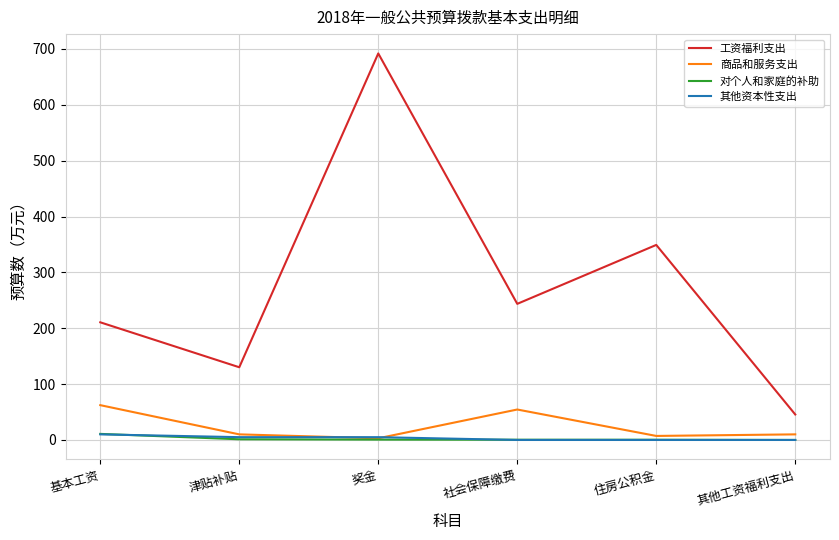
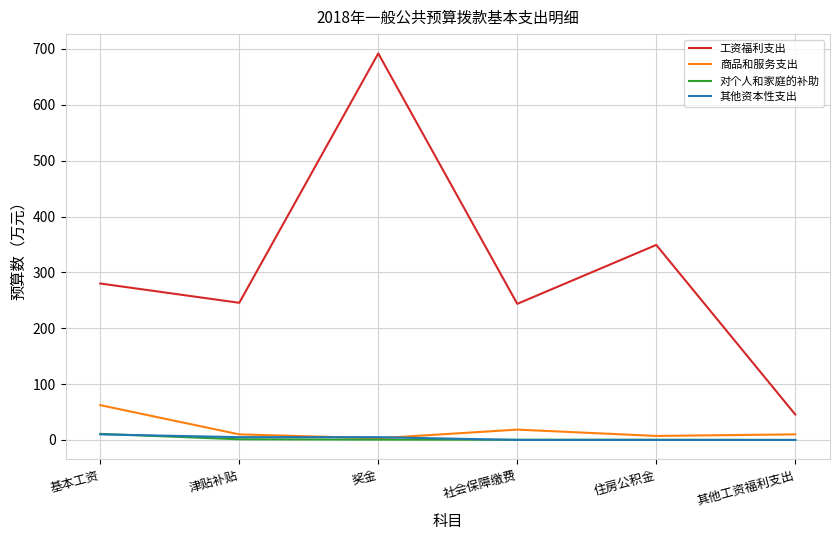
  {
    "工资福利支出": {
-     "基本工资": 210,
-     "津贴补贴": 130,
+     "基本工资": 280,
+     "津贴补贴": 250,
      "奖金": 690,
      "社会保障缴费": 240,
      "住房公积金": 350,
      "其他工资福利支出": 50
    },
    "商品和服务支出": {
      "基本工资": 60,
      "津贴补贴": 10,
-     "社会保障缴费": 50,
+     "社会保障缴费": 20,
      "住房公积金": 10,
      "其他工资福利支出": 10
    }
  }
